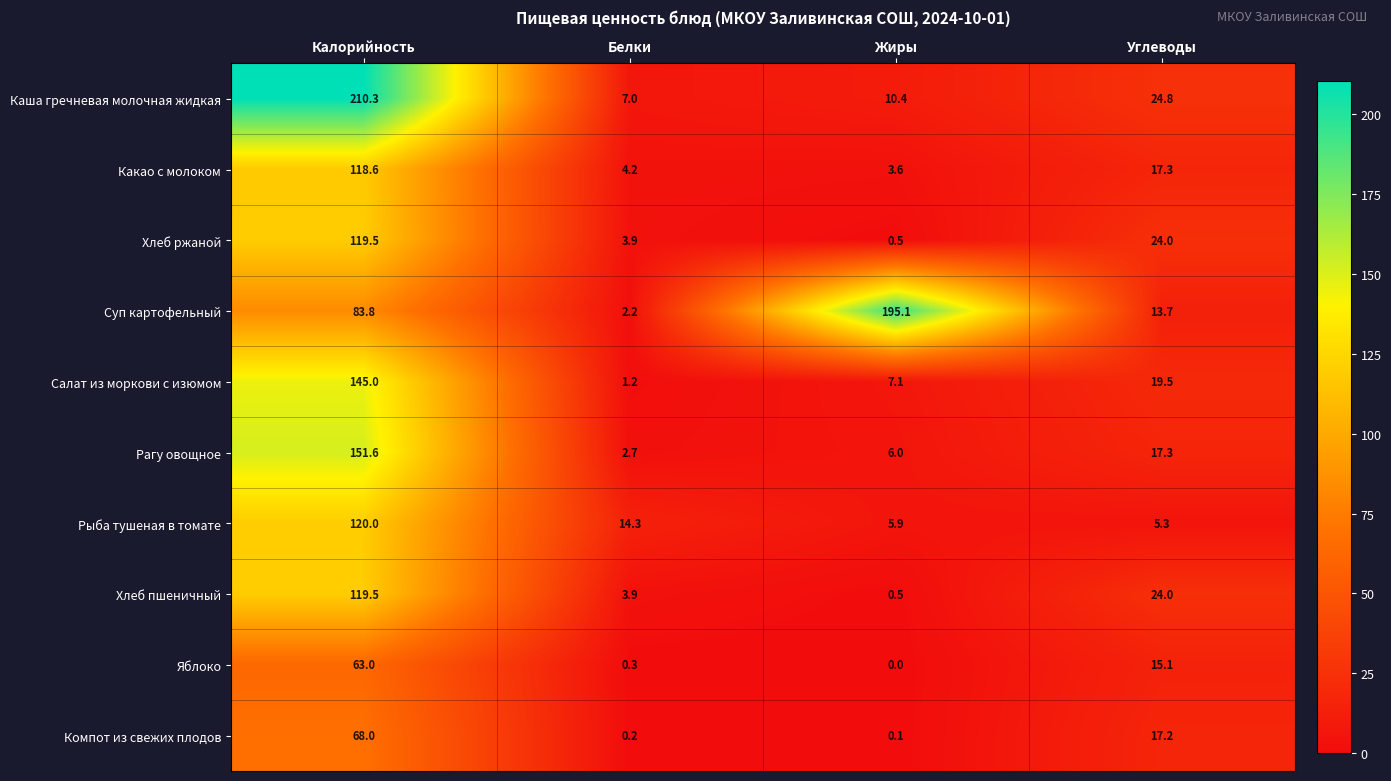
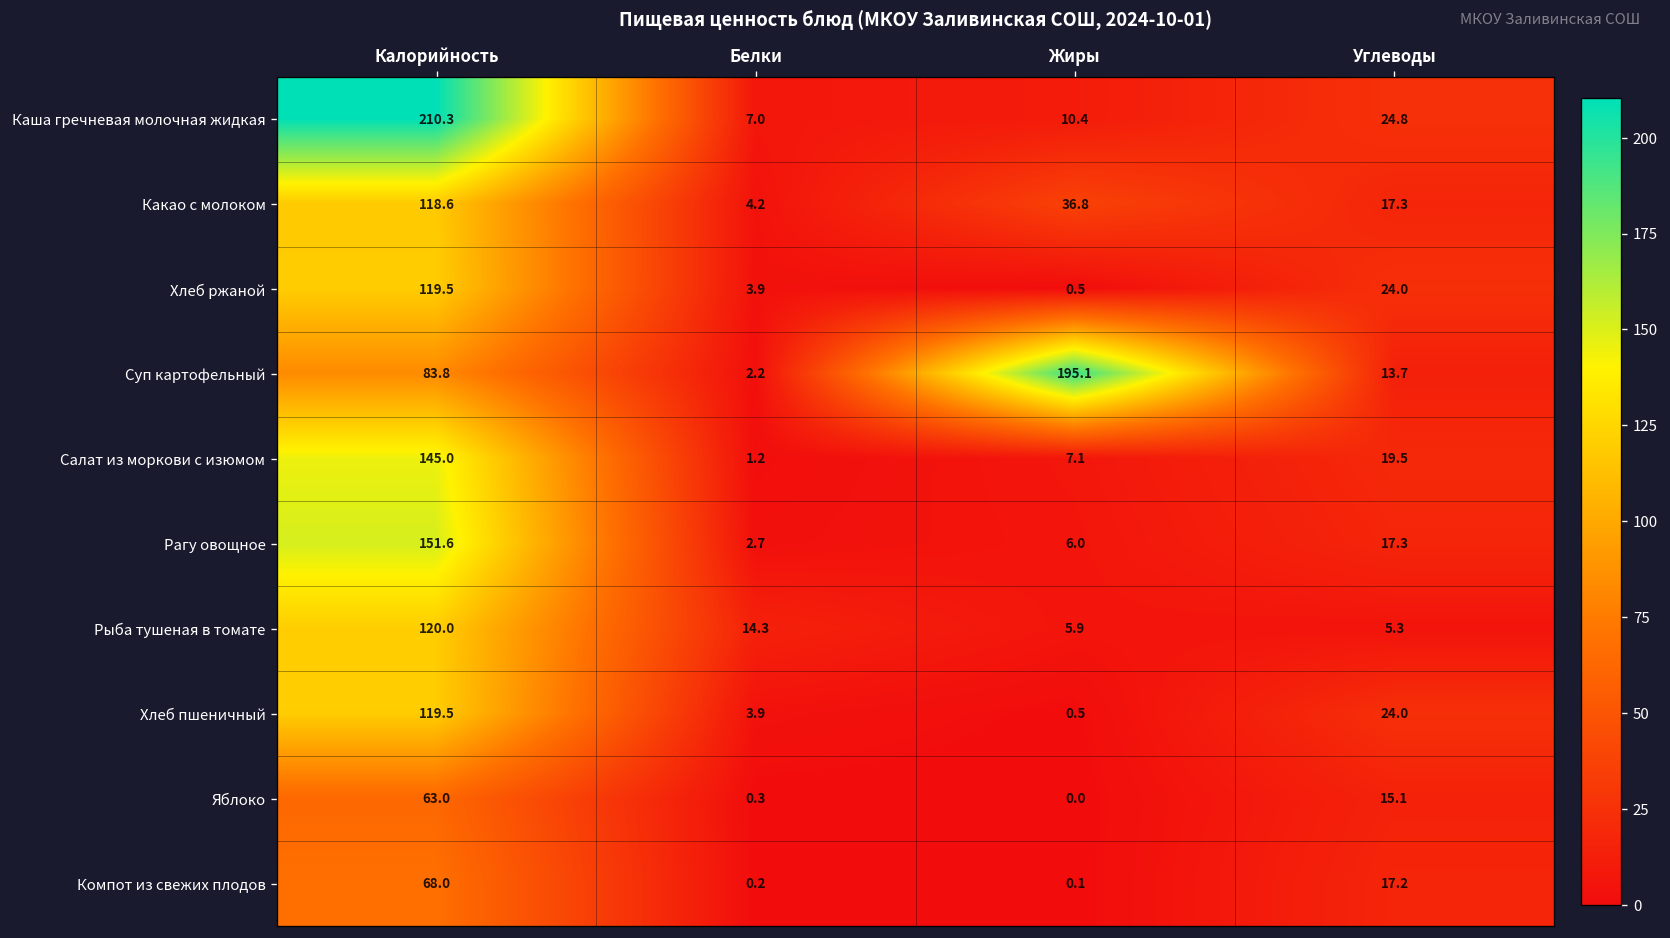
  {
    "Каша гречневая молочная жидкая": {
      "Калорийность": 210.3,
      "Белки": 7.0,
      "Жиры": 10.4,
      "Углеводы": 24.8
    },
    "Какао с молоком": {
      "Калорийность": 118.6,
      "Белки": 4.2,
-     "Жиры": 3.6,
+     "Жиры": 36.8,
      "Углеводы": 17.3
    },
    "Хлеб ржаной": {
      "Калорийность": 119.5,
      "Белки": 3.9,
      "Жиры": 0.5,
      "Углеводы": 24.0
    },
    "Суп картофельный": {
      "Калорийность": 83.8,
      "Белки": 2.2,
      "Жиры": 195.1,
      "Углеводы": 13.7
    },
    "Салат из моркови с изюмом": {
      "Калорийность": 145.0,
      "Белки": 1.2,
      "Жиры": 7.1,
      "Углеводы": 19.5
    },
    "Рагу овощное": {
      "Калорийность": 151.6,
      "Белки": 2.7,
      "Жиры": 6.0,
      "Углеводы": 17.3
    },
    "Рыба тушеная в томате": {
      "Калорийность": 120.0,
      "Белки": 14.3,
      "Жиры": 5.9,
      "Углеводы": 5.3
    },
    "Хлеб пшеничный": {
      "Калорийность": 119.5,
      "Белки": 3.9,
      "Жиры": 0.5,
      "Углеводы": 24.0
    },
    "Яблоко": {
      "Калорийность": 63.0,
      "Белки": 0.3,
      "Жиры": 0.0,
      "Углеводы": 15.1
    },
    "Компот из свежих плодов": {
      "Калорийность": 68.0,
      "Белки": 0.2,
      "Жиры": 0.1,
      "Углеводы": 17.2
    }
  }
